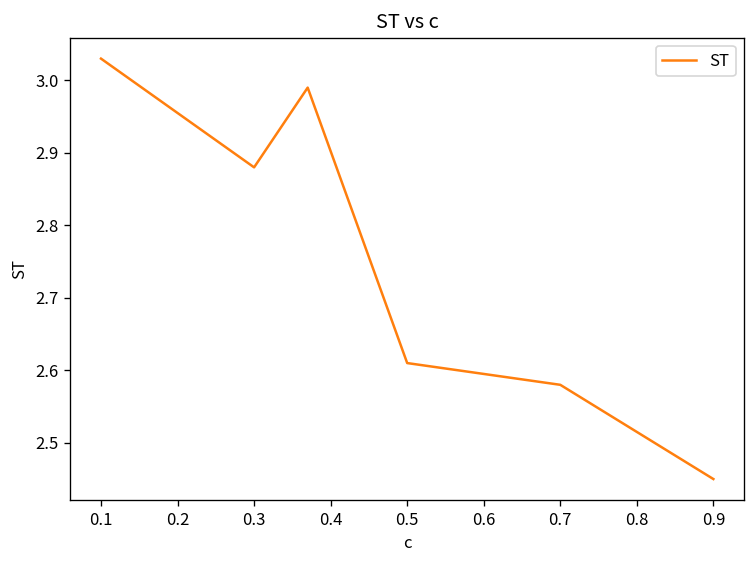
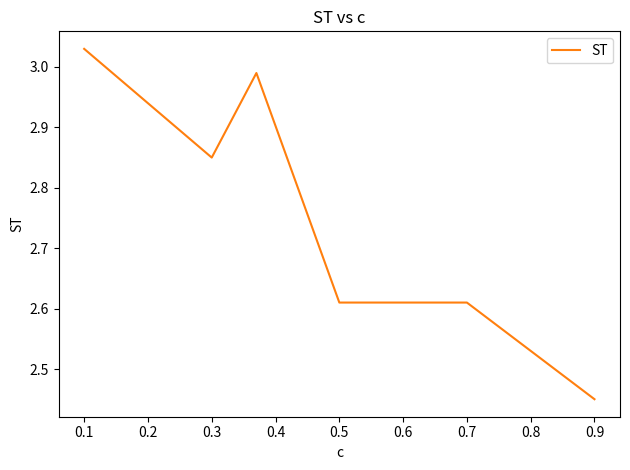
  {
    "0.1": 3.03,
-   "0.3": 2.88,
+   "0.3": 2.85,
    "0.5": 2.61,
-   "0.7": 2.58,
+   "0.7": 2.61,
    "0.9": 2.45
  }
